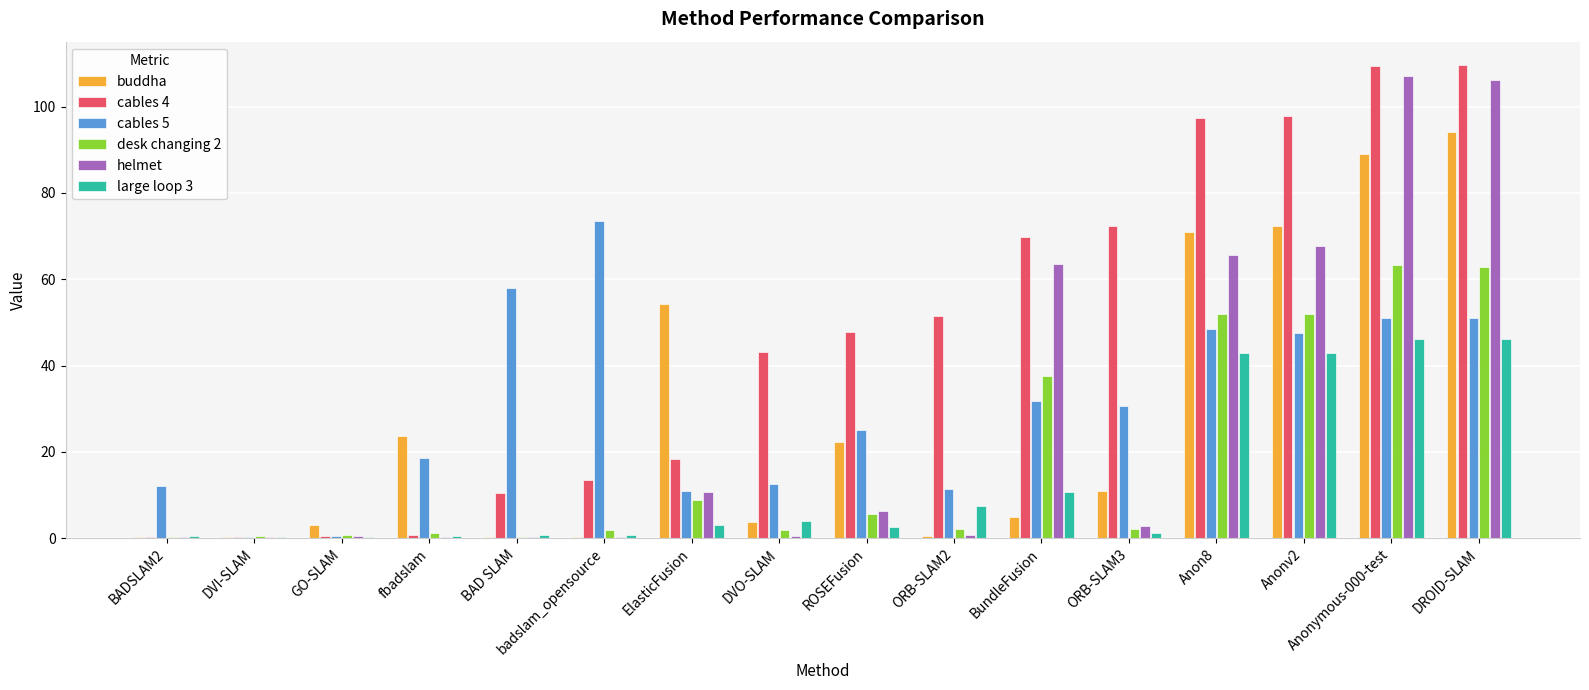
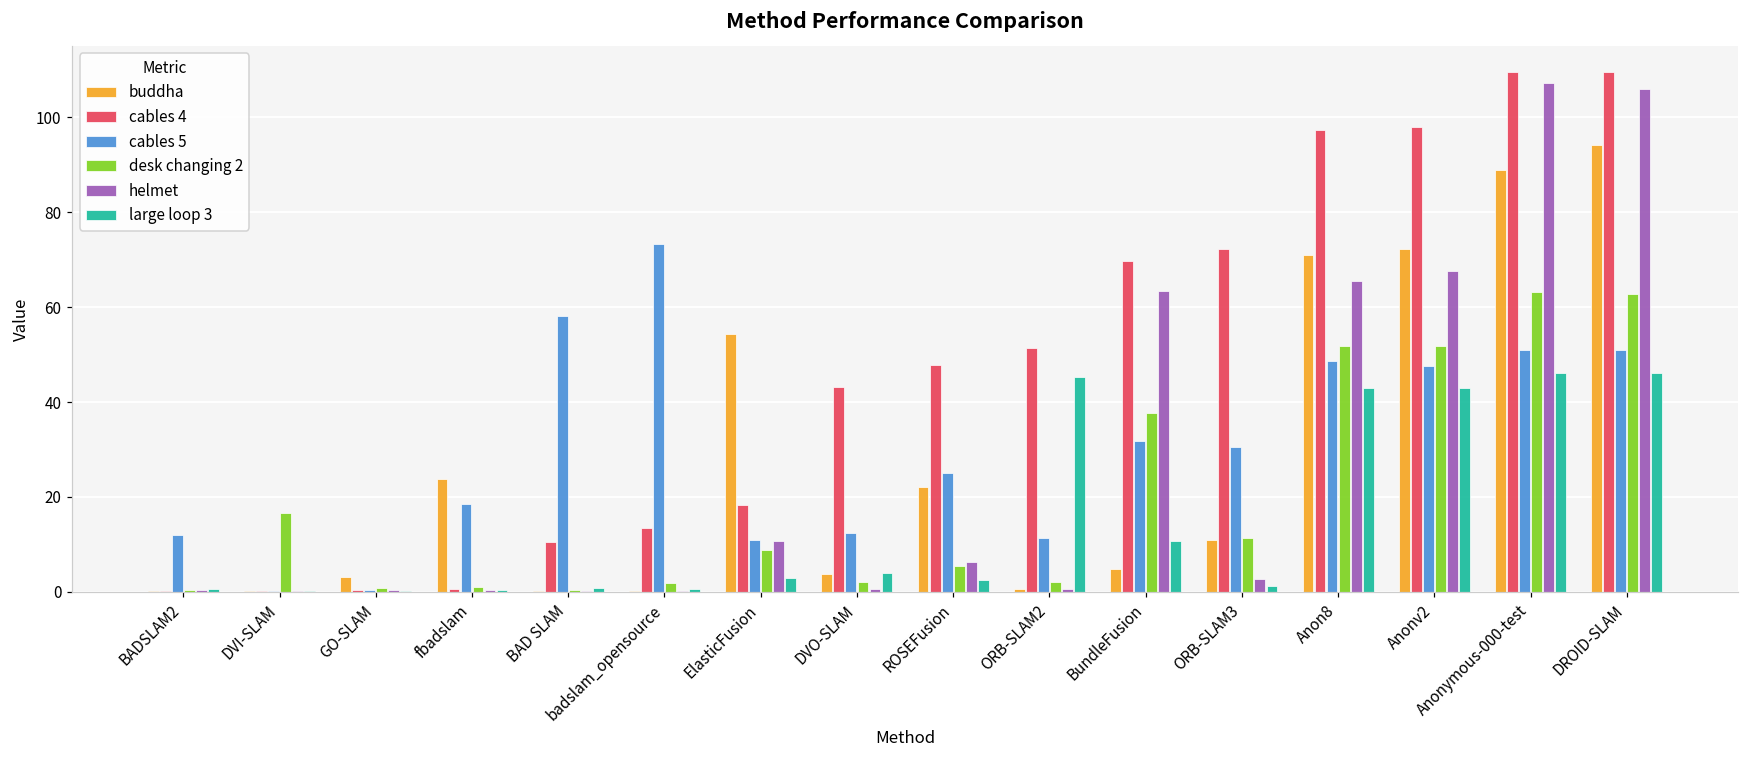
  {
    "buddha": {
      "GO-SLAM": 3,
      "fbadslam": 24,
      "ElasticFusion": 54,
      "DVO-SLAM": 4,
      "ROSEFusion": 22,
      "BundleFusion": 5,
      "ORB-SLAM3": 11,
      "Anon8": 71,
      "Anonv2": 72,
      "Anonymous-000-test": 89,
      "DROID-SLAM": 94
    },
    "cables 4": {
      "fbadslam": 1,
      "BAD SLAM": 10,
      "badslam_opensource": 14,
      "ElasticFusion": 18,
      "DVO-SLAM": 43,
      "ROSEFusion": 48,
      "ORB-SLAM2": 51,
      "BundleFusion": 70,
      "ORB-SLAM3": 72,
      "Anon8": 97,
      "Anonv2": 98,
      "Anonymous-000-test": 110,
      "DROID-SLAM": 110
    },
    "cables 5": {
      "BADSLAM2": 12,
      "fbadslam": 19,
      "BAD SLAM": 58,
      "badslam_opensource": 73,
      "ElasticFusion": 11,
      "DVO-SLAM": 12,
      "ROSEFusion": 25,
      "ORB-SLAM2": 11,
      "BundleFusion": 32,
      "ORB-SLAM3": 31,
      "Anon8": 49,
      "Anonv2": 48,
      "Anonymous-000-test": 51,
      "DROID-SLAM": 51
    },
    "desk changing 2": {
-     "DVI-SLAM": 1,
+     "DVI-SLAM": 17,
      "GO-SLAM": 1,
      "fbadslam": 1,
      "badslam_opensource": 2,
      "ElasticFusion": 9,
      "DVO-SLAM": 2,
      "ROSEFusion": 5,
      "ORB-SLAM2": 2,
      "BundleFusion": 38,
-     "ORB-SLAM3": 2,
+     "ORB-SLAM3": 11,
      "Anon8": 52,
      "Anonv2": 52,
      "Anonymous-000-test": 63,
      "DROID-SLAM": 63
    },
    "helmet": {
      "ElasticFusion": 11,
      "DVO-SLAM": 1,
      "ROSEFusion": 6,
      "ORB-SLAM2": 1,
      "BundleFusion": 63,
      "ORB-SLAM3": 3,
      "Anon8": 66,
      "Anonv2": 68,
      "Anonymous-000-test": 107,
      "DROID-SLAM": 106
    },
    "large loop 3": {
      "BAD SLAM": 1,
      "badslam_opensource": 1,
      "ElasticFusion": 3,
      "DVO-SLAM": 4,
      "ROSEFusion": 3,
-     "ORB-SLAM2": 8,
+     "ORB-SLAM2": 45,
      "BundleFusion": 11,
      "ORB-SLAM3": 1,
      "Anon8": 43,
      "Anonv2": 43,
      "Anonymous-000-test": 46,
      "DROID-SLAM": 46
    }
  }
